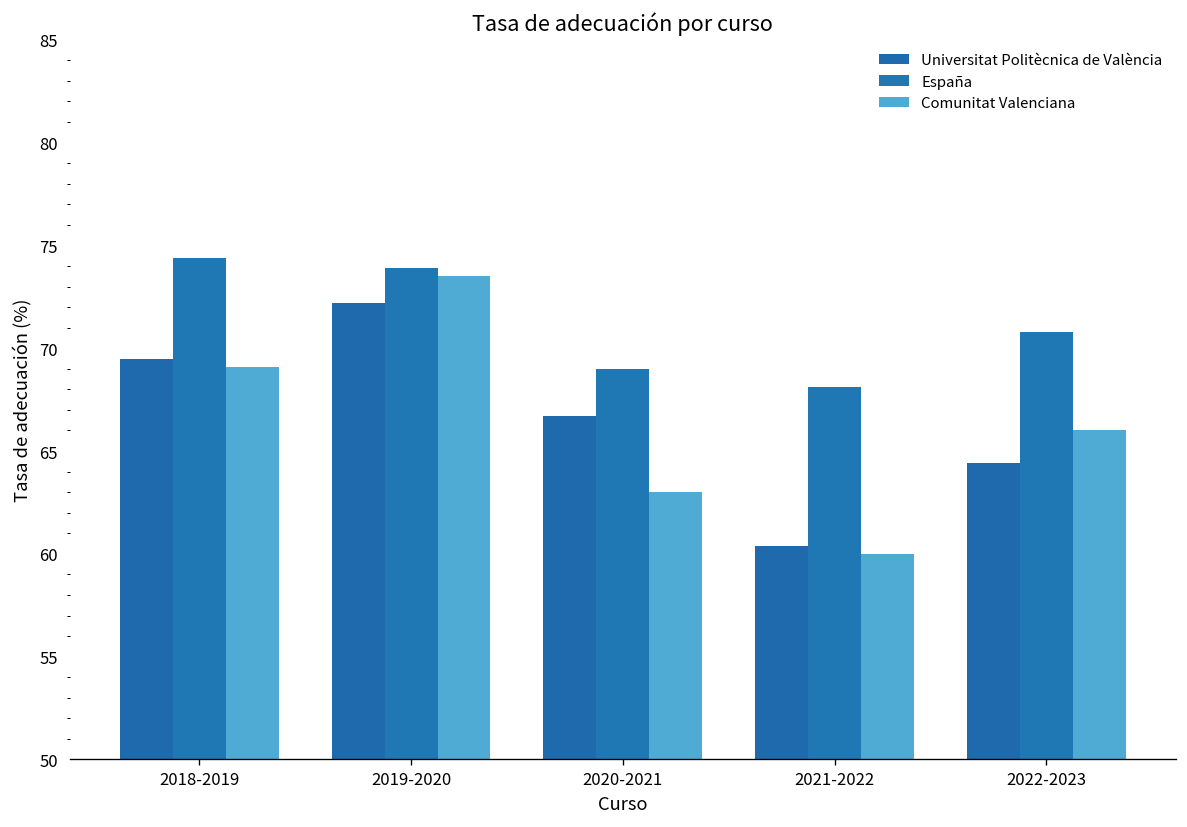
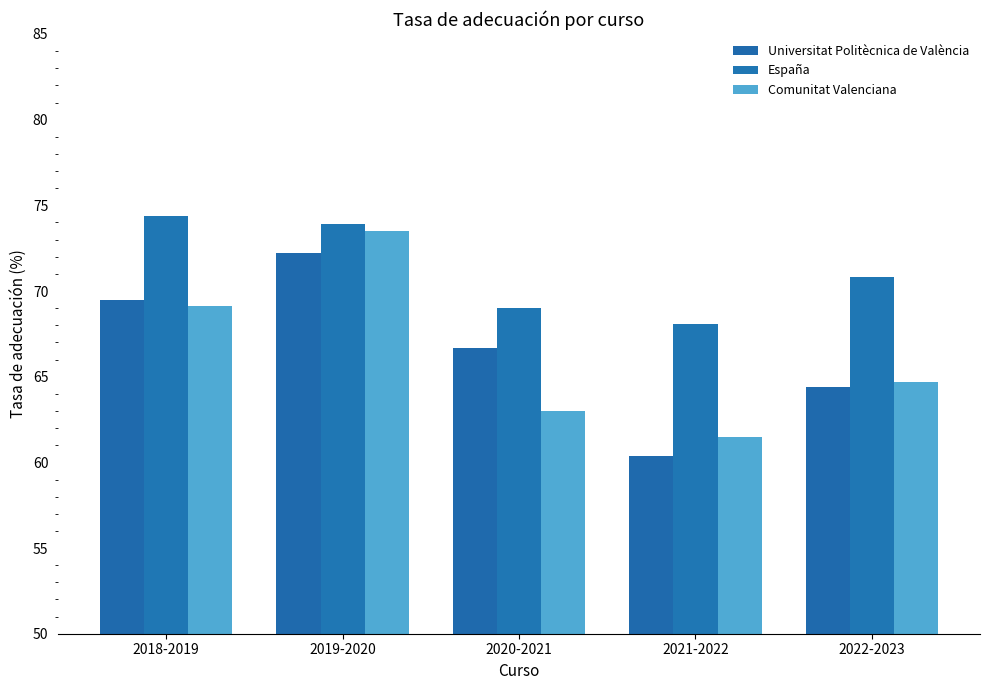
  {
    "Comunitat Valenciana": {
      "2018-2019": 69.1,
      "2019-2020": 73.5,
      "2020-2021": 63.0,
-     "2021-2022": 60.0,
-     "2022-2023": 66.0
+     "2021-2022": 61.5,
+     "2022-2023": 64.7
    }
  }
